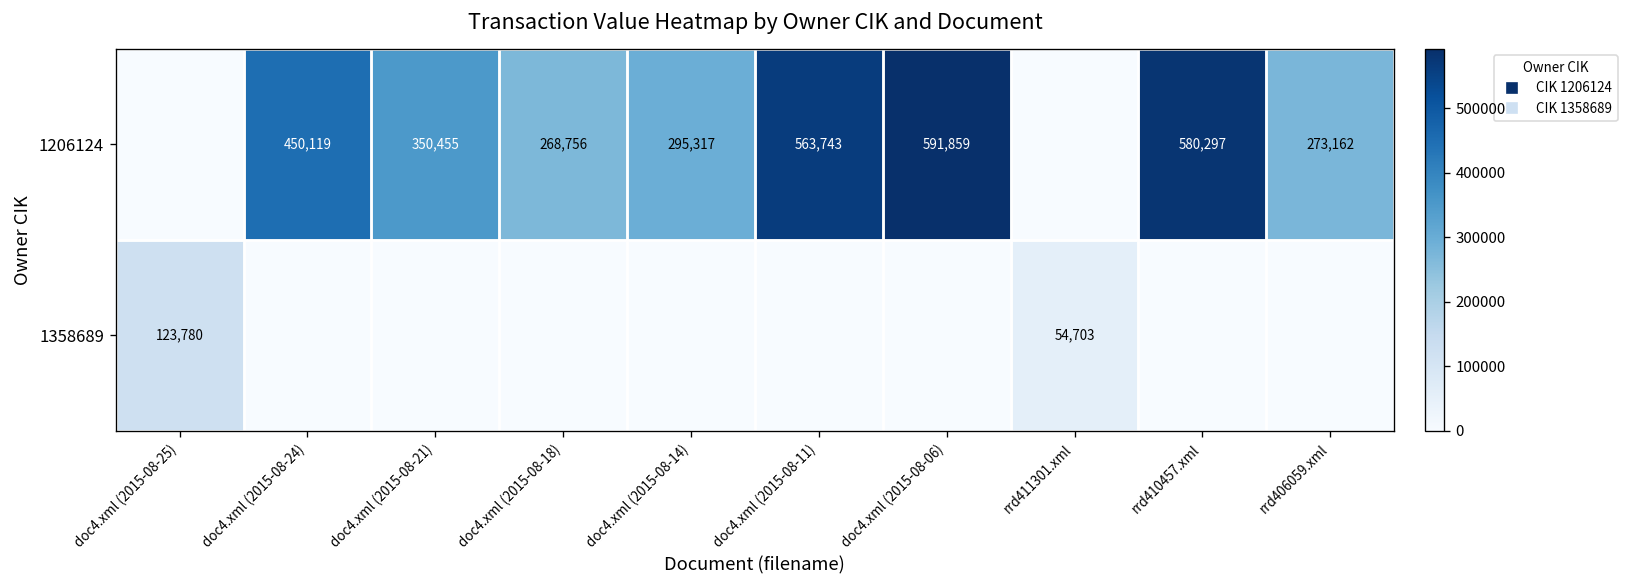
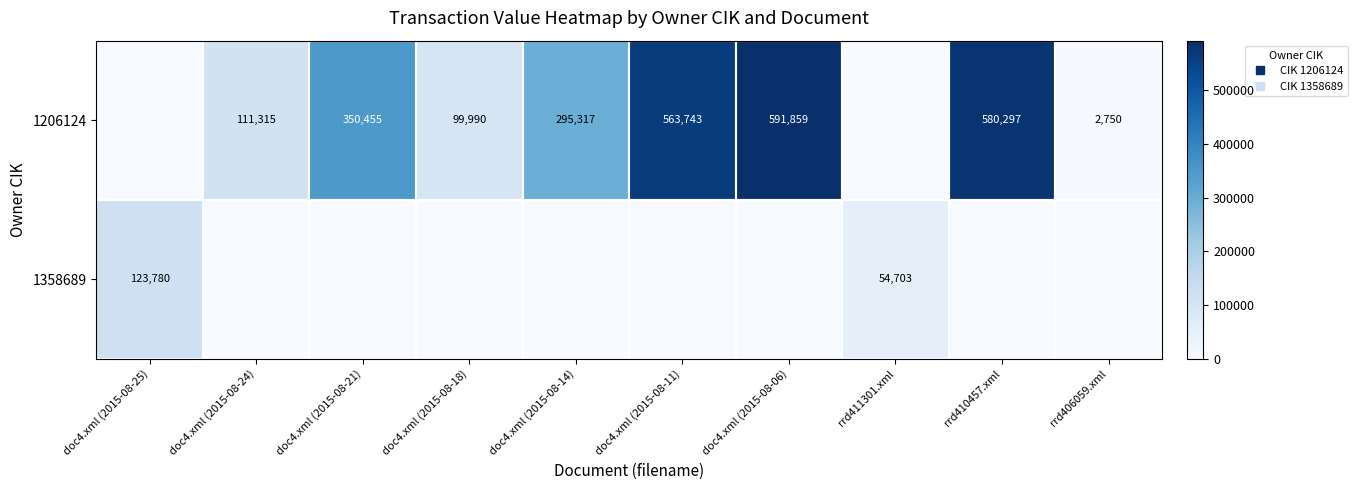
  {
    "1206124": {
-     "doc4.xml (2015-08-24)": "450,119",
+     "doc4.xml (2015-08-24)": "111,315",
      "doc4.xml (2015-08-21)": "350,455",
-     "doc4.xml (2015-08-18)": "268,756",
+     "doc4.xml (2015-08-18)": "99,990",
      "doc4.xml (2015-08-14)": "295,317",
      "doc4.xml (2015-08-11)": "563,743",
      "doc4.xml (2015-08-06)": "591,859",
      "rrd410457.xml": "580,297",
-     "rrd406059.xml": "273,162"
+     "rrd406059.xml": "2,750"
    },
    "1358689": {
      "doc4.xml (2015-08-25)": "123,780",
      "rrd411301.xml": "54,703"
    }
  }
